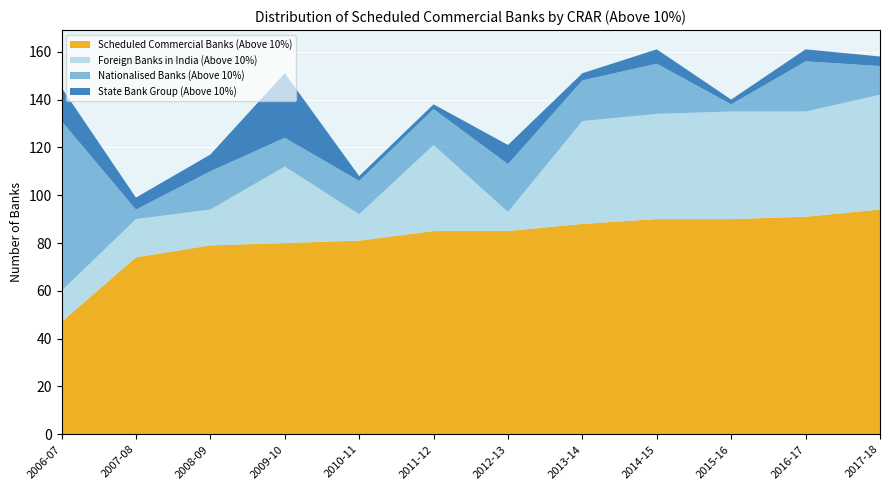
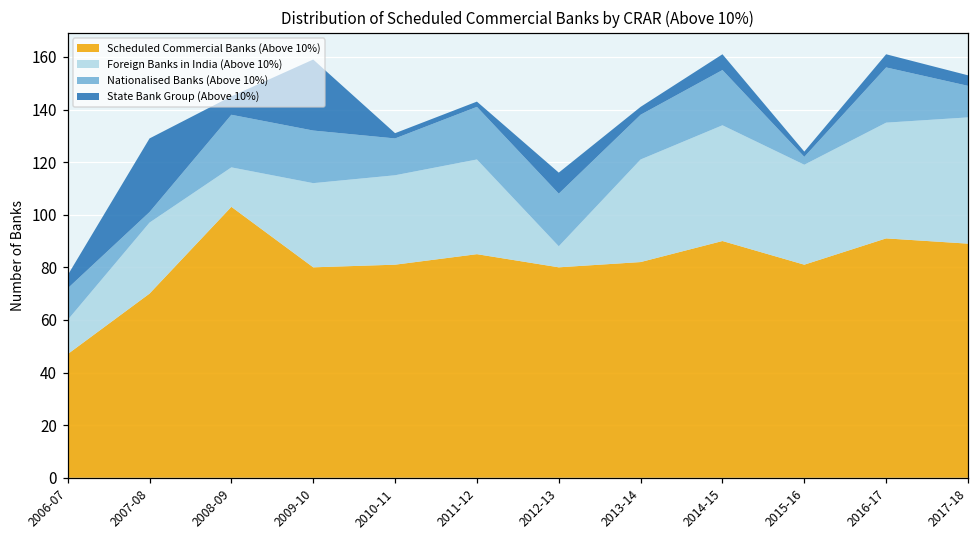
  {
    "Scheduled Commercial Banks (Above 10%)": {
      "2006-07": 47,
-     "2007-08": 74,
-     "2008-09": 79,
+     "2007-08": 70,
+     "2008-09": 103,
      "2009-10": 80,
      "2010-11": 81,
      "2011-12": 85,
-     "2012-13": 85,
-     "2013-14": 88,
+     "2012-13": 80,
+     "2013-14": 82,
      "2014-15": 90,
-     "2015-16": 90,
+     "2015-16": 81,
      "2016-17": 91,
-     "2017-18": 94
+     "2017-18": 89
    },
    "Foreign Banks in India (Above 10%)": {
      "2006-07": 13,
-     "2007-08": 16,
+     "2007-08": 27,
      "2008-09": 15,
      "2009-10": 32,
-     "2010-11": 11,
+     "2010-11": 34,
      "2011-12": 36,
      "2012-13": 8,
-     "2013-14": 43,
+     "2013-14": 39,
      "2014-15": 44,
-     "2015-16": 45,
+     "2015-16": 38,
      "2016-17": 44,
      "2017-18": 48
    },
    "Nationalised Banks (Above 10%)": {
-     "2006-07": 71,
+     "2006-07": 12,
      "2007-08": 4,
-     "2008-09": 16,
-     "2009-10": 12,
+     "2008-09": 20,
+     "2009-10": 20,
      "2010-11": 14,
-     "2011-12": 15,
+     "2011-12": 20,
      "2012-13": 20,
      "2013-14": 17,
      "2014-15": 21,
      "2015-16": 3,
      "2016-17": 21,
      "2017-18": 12
    },
    "State Bank Group (Above 10%)": {
-     "2006-07": 14,
-     "2007-08": 5,
+     "2006-07": 5,
+     "2007-08": 28,
      "2010-11": 2,
      "2011-12": 2,
      "2012-13": 8,
      "2013-14": 3,
      "2014-15": 6,
      "2015-16": 2,
      "2016-17": 5,
      "2017-18": 4
    }
  }
